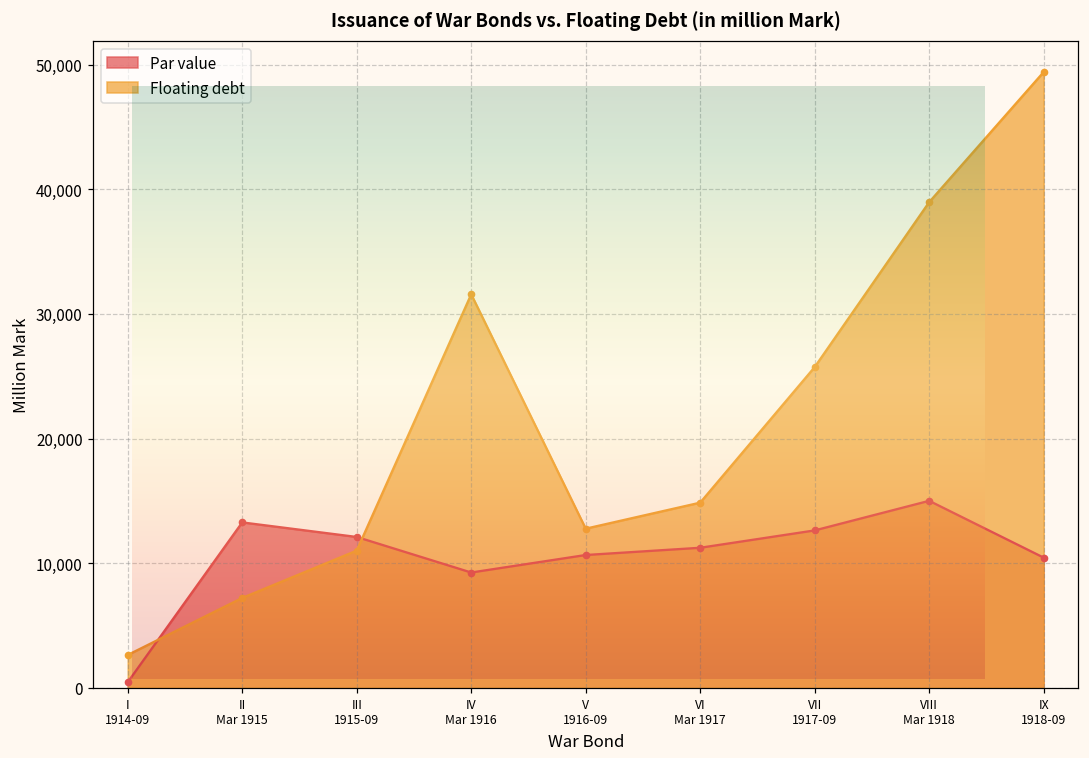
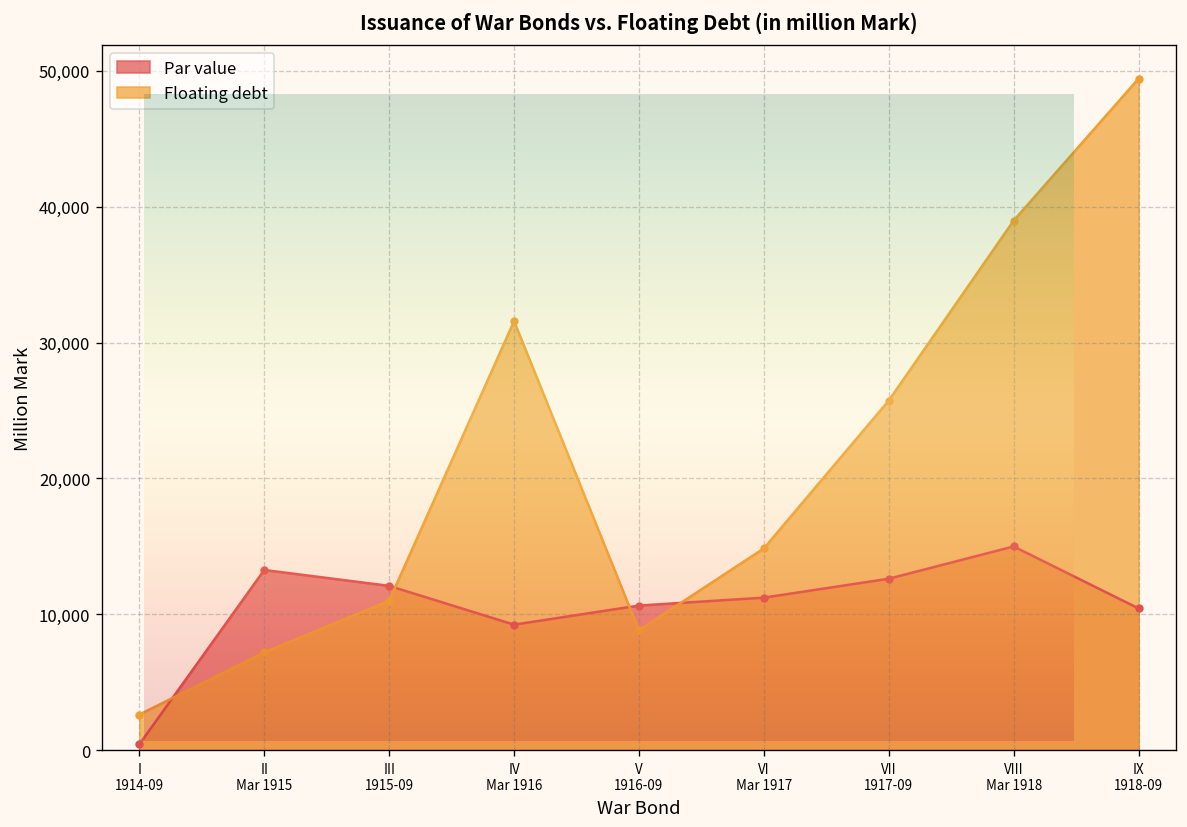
  {
    "Par value": {
      "I 1914-09": "400",
      "II Mar 1915": "13,300",
      "III 1915-09": "12,100",
      "IV Mar 1916": "9,200",
      "V 1916-09": "10,700",
      "VI Mar 1917": "11,200",
      "VII 1917-09": "12,600",
      "VIII Mar 1918": "15,000",
      "IX 1918-09": "10,400"
    },
    "Floating debt": {
      "I 1914-09": "2,600",
      "II Mar 1915": "7,200",
      "III 1915-09": "11,000",
      "IV Mar 1916": "31,600",
-     "V 1916-09": "12,800",
+     "V 1916-09": "8,800",
      "VI Mar 1917": "14,900",
      "VII 1917-09": "25,700",
      "VIII Mar 1918": "39,000",
      "IX 1918-09": "49,400"
    }
  }
